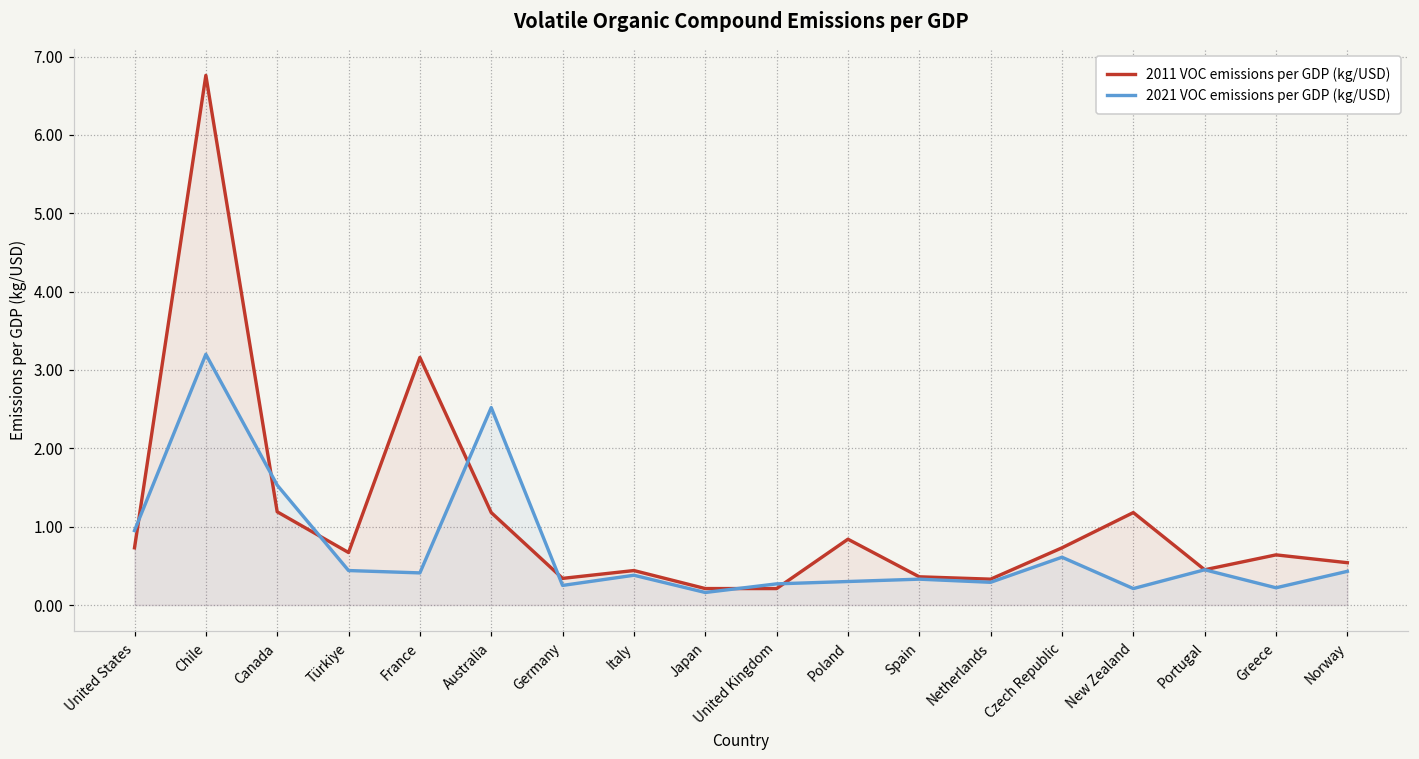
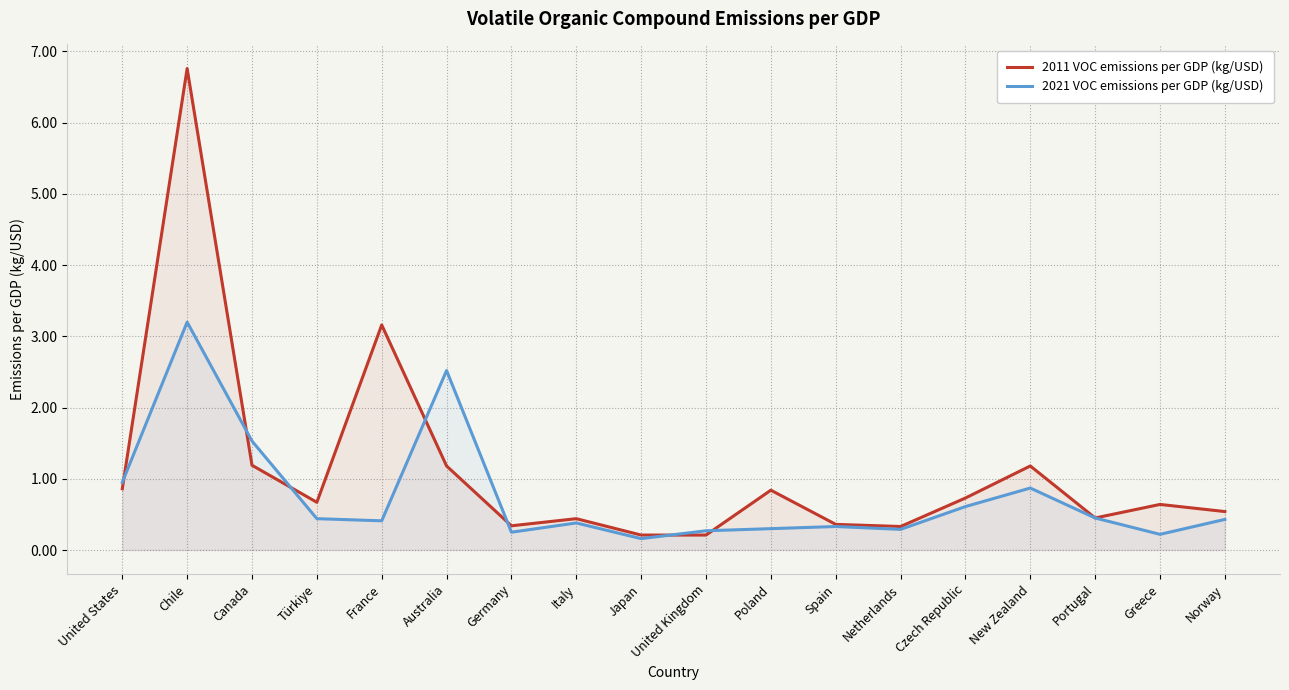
  {
    "2011 VOC emissions per GDP (kg/USD)": {
-     "United States": 0.7,
+     "United States": 0.9,
      "Chile": 6.8,
      "Canada": 1.2,
      "Türkiye": 0.7,
      "France": 3.2,
      "Australia": 1.2,
      "Germany": 0.3,
      "Italy": 0.4,
      "Japan": 0.2,
      "United Kingdom": 0.2,
      "Poland": 0.8,
      "Netherlands": 0.3,
      "Czech Republic": 0.7,
      "New Zealand": 1.2,
      "Greece": 0.6,
      "Norway": 0.5
    },
    "2021 VOC emissions per GDP (kg/USD)": {
      "United States": 1.0,
      "Chile": 3.2,
      "Canada": 1.5,
      "Türkiye": 0.4,
      "France": 0.4,
      "Australia": 2.5,
      "Germany": 0.3,
      "Italy": 0.4,
      "Japan": 0.2,
      "United Kingdom": 0.3,
      "Poland": 0.3,
      "Netherlands": 0.3,
      "Czech Republic": 0.6,
-     "New Zealand": 0.2,
+     "New Zealand": 0.9,
      "Greece": 0.2,
      "Norway": 0.4
    }
  }
